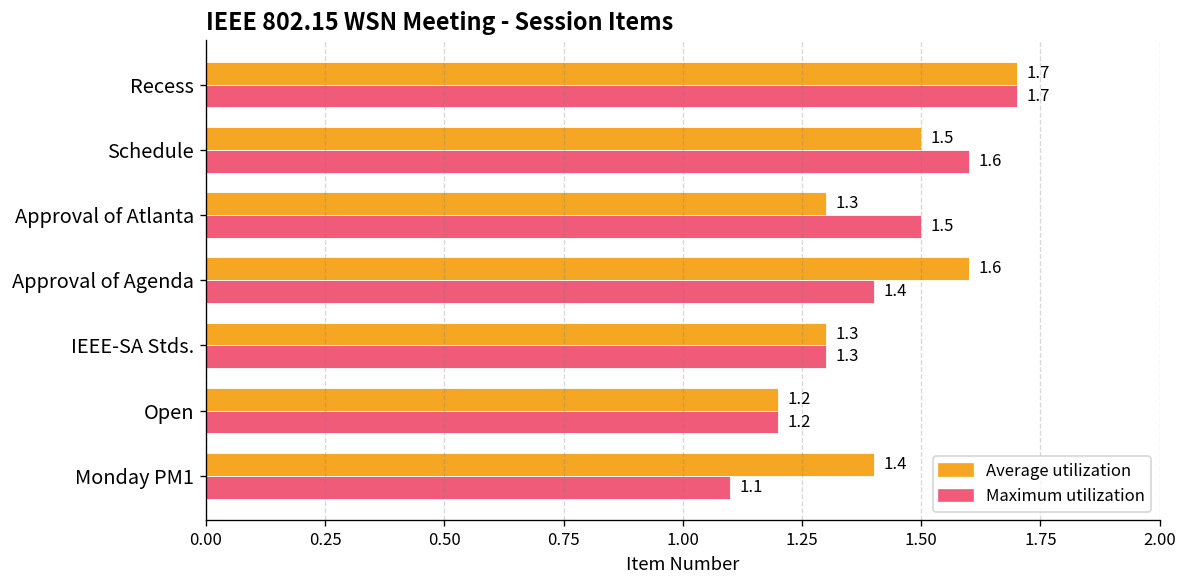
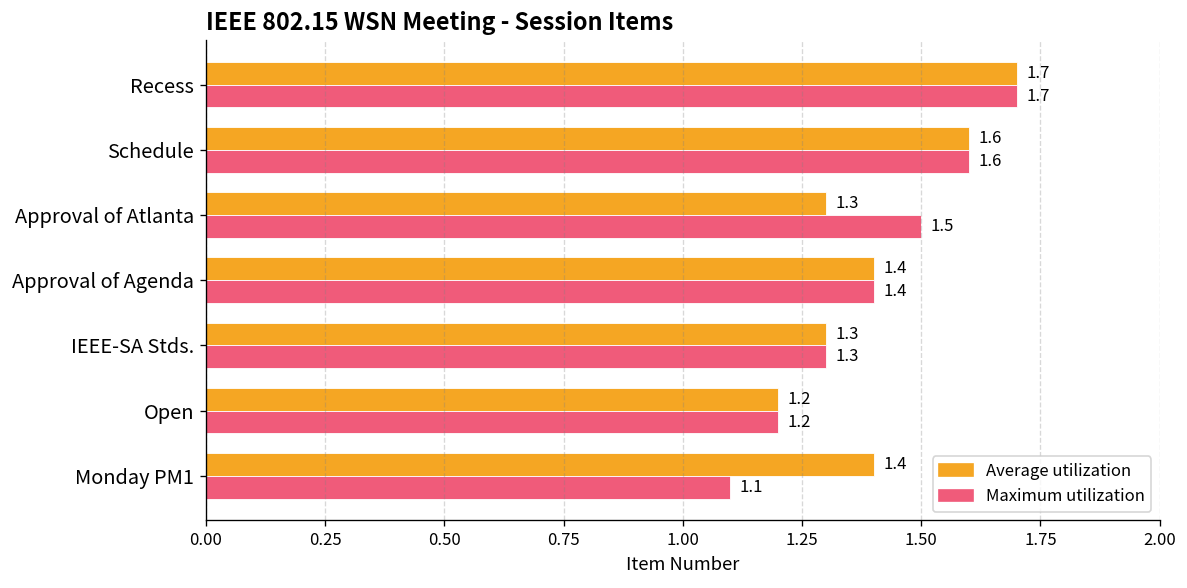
  {
    "Average utilization": {
      "Recess": 1.7,
-     "Schedule": 1.5,
+     "Schedule": 1.6,
      "Approval of Atlanta": 1.3,
-     "Approval of Agenda": 1.6,
+     "Approval of Agenda": 1.4,
      "IEEE-SA Stds.": 1.3,
      "Open": 1.2,
      "Monday PM1": 1.4
    },
    "Maximum utilization": {
      "Recess": 1.7,
      "Schedule": 1.6,
      "Approval of Atlanta": 1.5,
      "Approval of Agenda": 1.4,
      "IEEE-SA Stds.": 1.3,
      "Open": 1.2,
      "Monday PM1": 1.1
    }
  }
